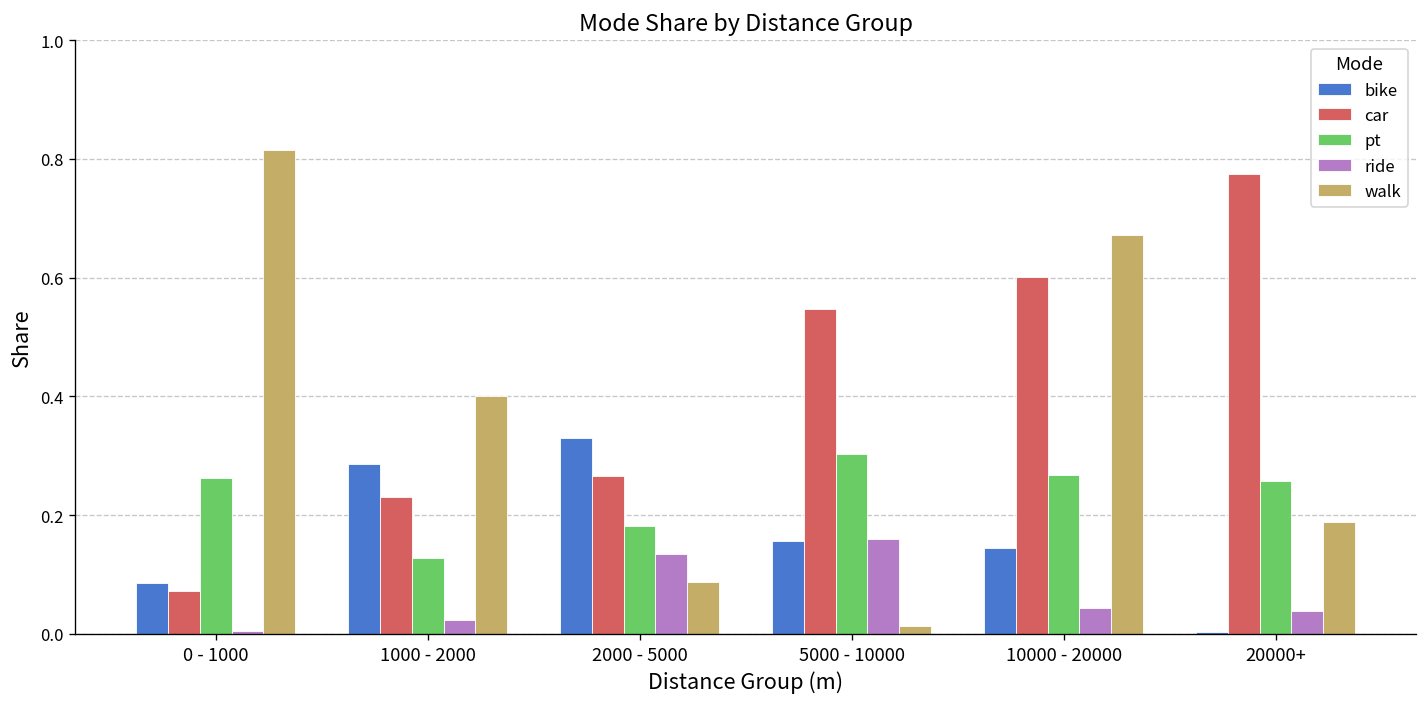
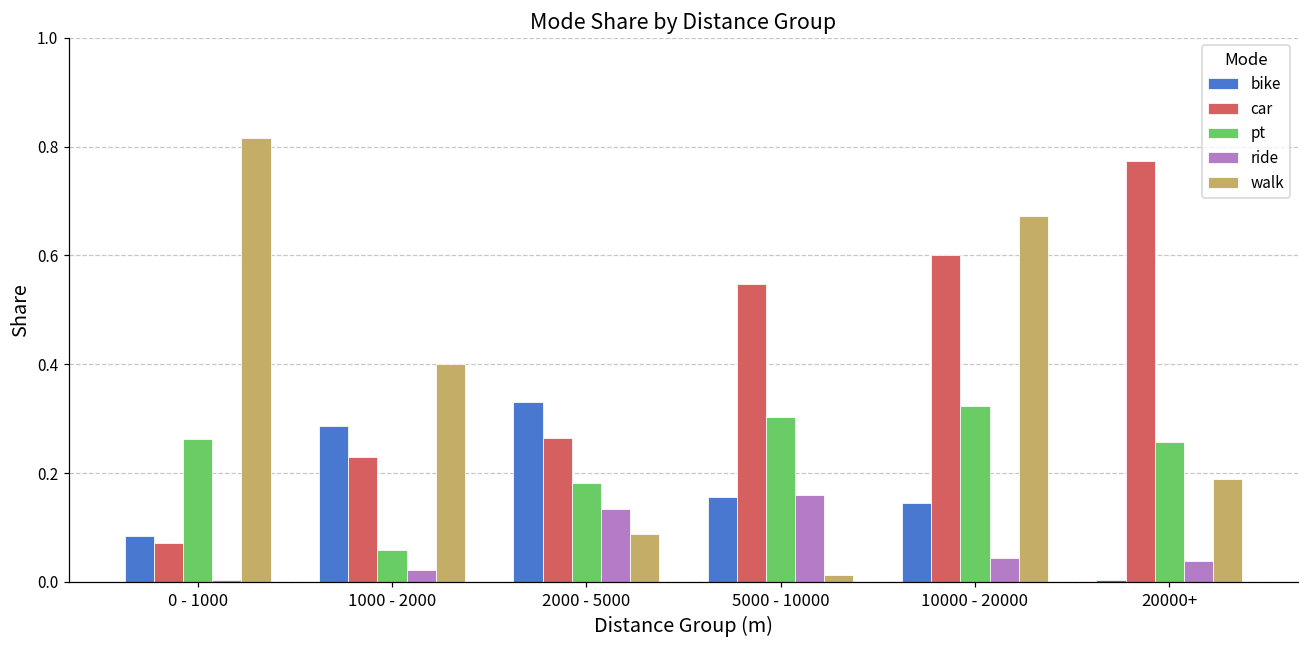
  {
    "bike": {
      "0 - 1000": 0.09,
      "1000 - 2000": 0.29,
      "2000 - 5000": 0.33,
      "5000 - 10000": 0.16,
      "10000 - 20000": 0.14
    },
    "car": {
      "0 - 1000": 0.07,
      "1000 - 2000": 0.23,
      "2000 - 5000": 0.27,
      "5000 - 10000": 0.55,
      "10000 - 20000": 0.60,
      "20000+": 0.77
    },
    "pt": {
      "0 - 1000": 0.26,
-     "1000 - 2000": 0.13,
+     "1000 - 2000": 0.06,
      "2000 - 5000": 0.18,
      "5000 - 10000": 0.30,
-     "10000 - 20000": 0.27,
+     "10000 - 20000": 0.32,
      "20000+": 0.26
    },
    "ride": {
      "1000 - 2000": 0.02,
      "2000 - 5000": 0.13,
      "5000 - 10000": 0.16,
      "10000 - 20000": 0.04,
      "20000+": 0.04
    },
    "walk": {
      "0 - 1000": 0.82,
      "1000 - 2000": 0.40,
      "2000 - 5000": 0.09,
      "5000 - 10000": 0.01,
      "10000 - 20000": 0.67,
      "20000+": 0.19
    }
  }
